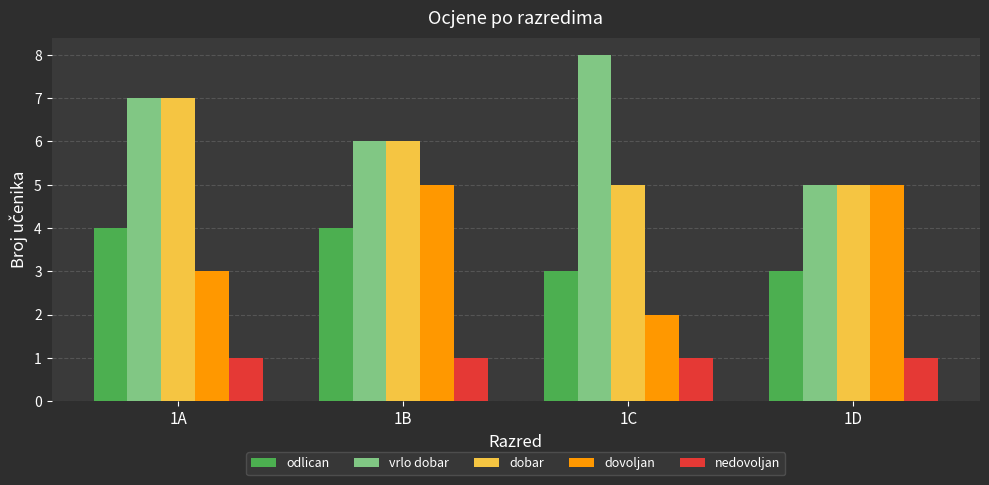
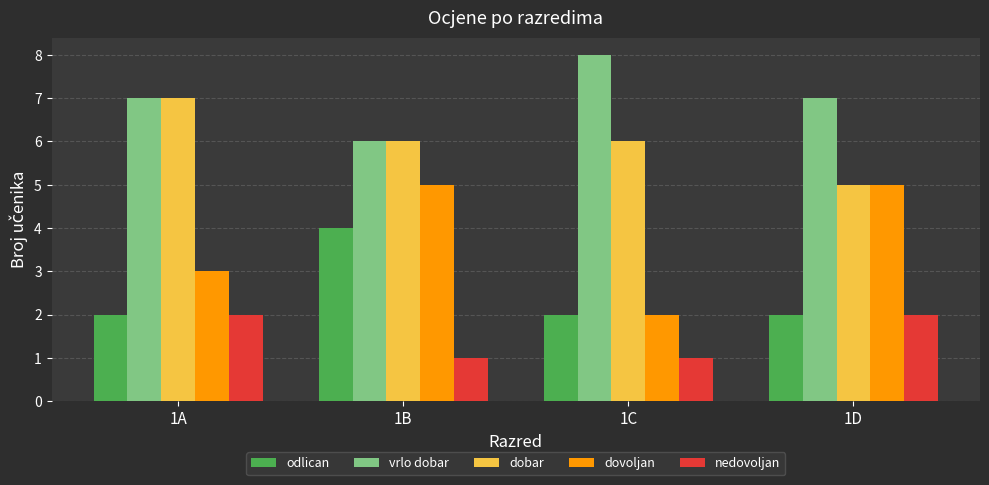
  {
    "odlican": {
-     "1A": 4,
+     "1A": 2,
      "1B": 4,
-     "1C": 3,
-     "1D": 3
+     "1C": 2,
+     "1D": 2
    },
    "vrlo dobar": {
      "1A": 7,
      "1B": 6,
      "1C": 8,
-     "1D": 5
+     "1D": 7
    },
    "dobar": {
      "1A": 7,
      "1B": 6,
-     "1C": 5,
+     "1C": 6,
      "1D": 5
    },
    "dovoljan": {
      "1A": 3,
      "1B": 5,
      "1C": 2,
      "1D": 5
    },
    "nedovoljan": {
-     "1A": 1,
+     "1A": 2,
      "1B": 1,
      "1C": 1,
-     "1D": 1
+     "1D": 2
    }
  }
